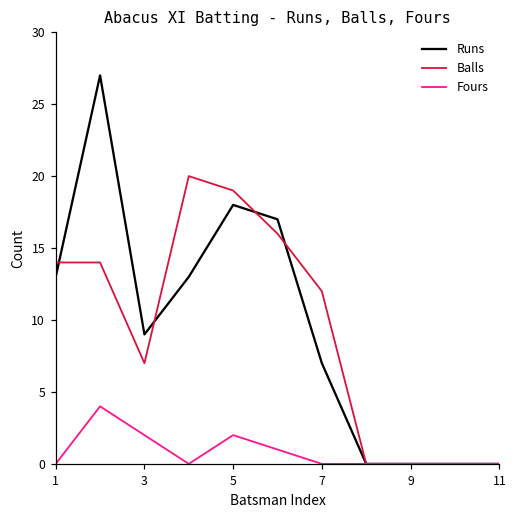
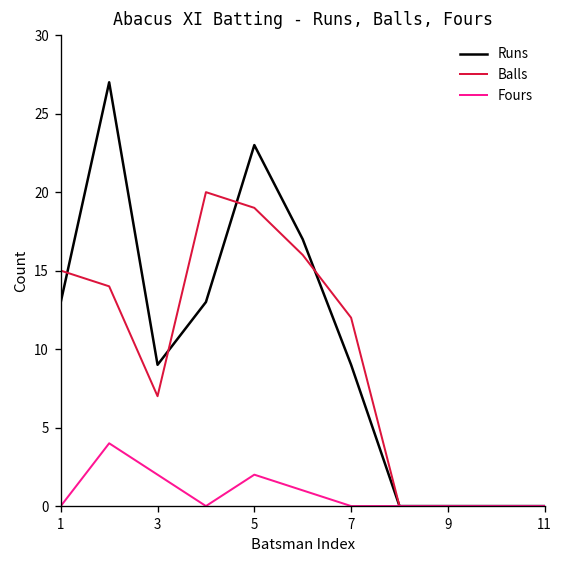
  {
    "Runs": {
      "1": 13,
      "3": 9,
-     "5": 18,
-     "7": 7
+     "5": 23,
+     "7": 9
    },
    "Balls": {
-     "1": 14,
+     "1": 15,
      "3": 7,
      "5": 19,
      "7": 12
    },
    "Fours": {
      "1": 0,
      "3": 2,
      "5": 2,
      "7": 0
    }
  }
